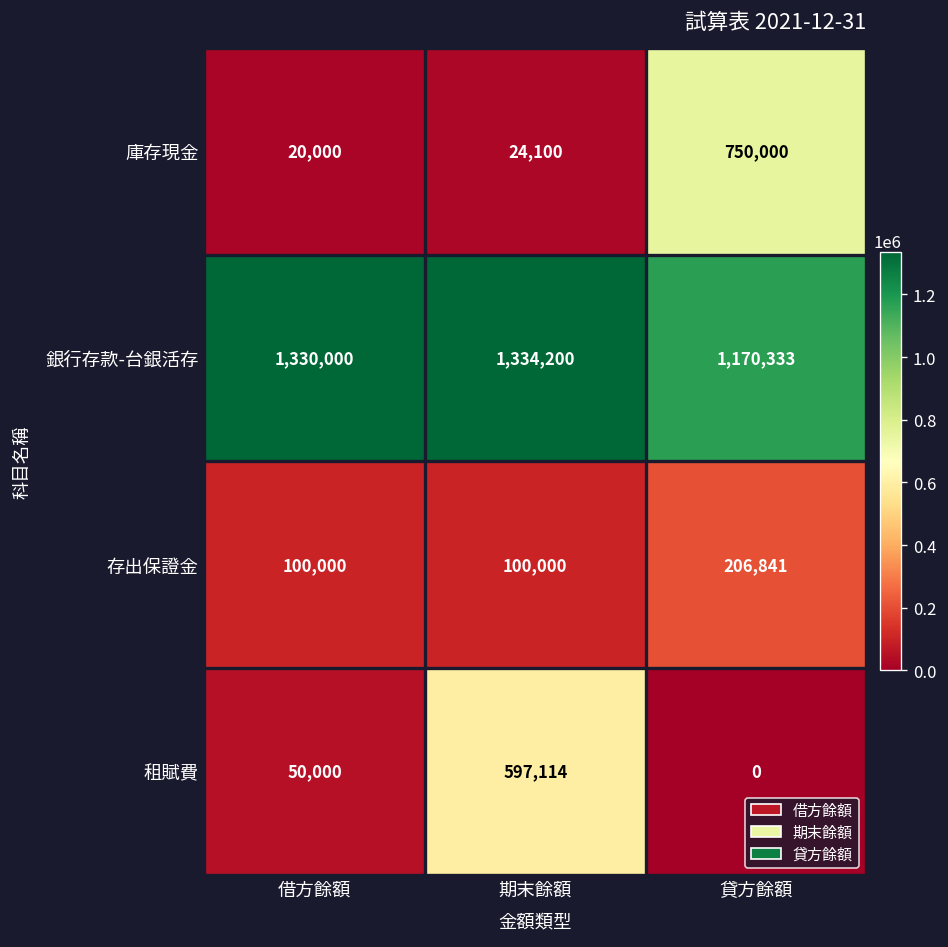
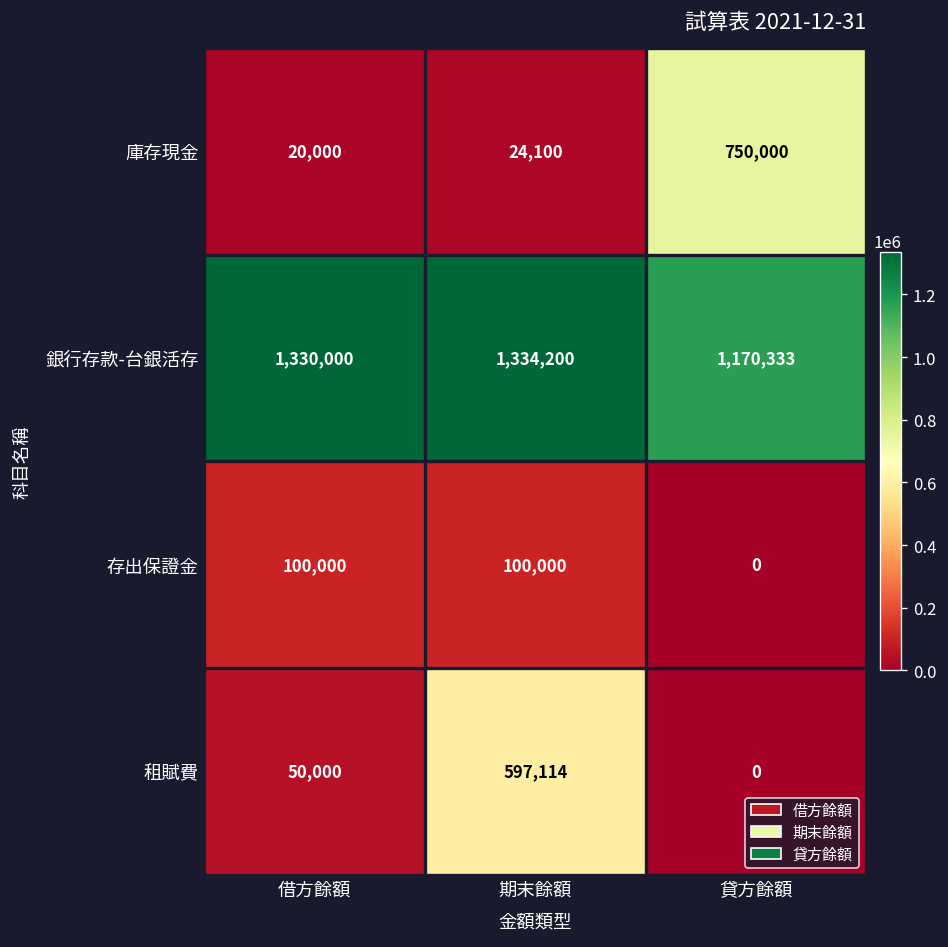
  {
    "庫存現金": {
      "借方餘額": "20,000",
      "期末餘額": "24,100",
      "貸方餘額": "750,000"
    },
    "銀行存款-台銀活存": {
      "借方餘額": "1,330,000",
      "期末餘額": "1,334,200",
      "貸方餘額": "1,170,333"
    },
    "存出保證金": {
      "借方餘額": "100,000",
      "期末餘額": "100,000",
-     "貸方餘額": "206,841"
+     "貸方餘額": "0"
    },
    "租賦費": {
      "借方餘額": "50,000",
      "期末餘額": "597,114",
      "貸方餘額": "0"
    }
  }
